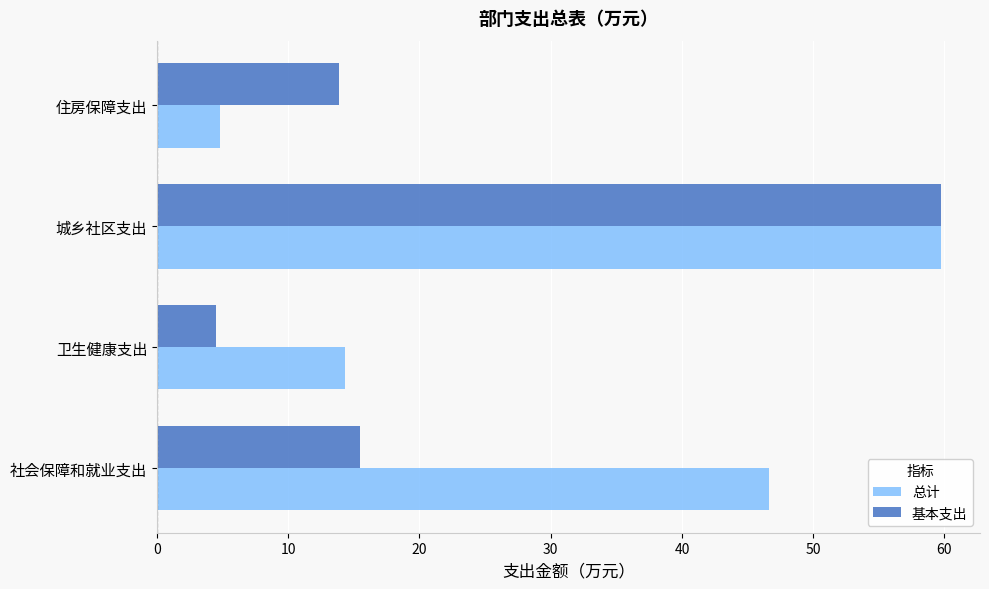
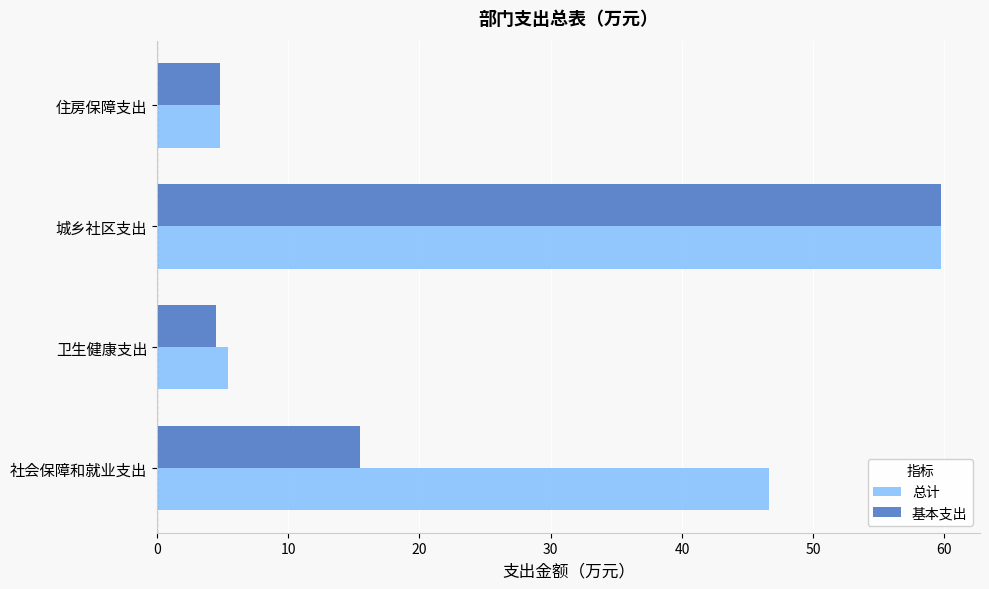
  {
    "总计": {
      "住房保障支出": 4.8,
      "城乡社区支出": 59.7,
-     "卫生健康支出": 14.4,
+     "卫生健康支出": 5.4,
      "社会保障和就业支出": 46.6
    },
    "基本支出": {
-     "住房保障支出": 13.9,
+     "住房保障支出": 4.8,
      "城乡社区支出": 59.7,
      "卫生健康支出": 4.5,
      "社会保障和就业支出": 15.5
    }
  }
